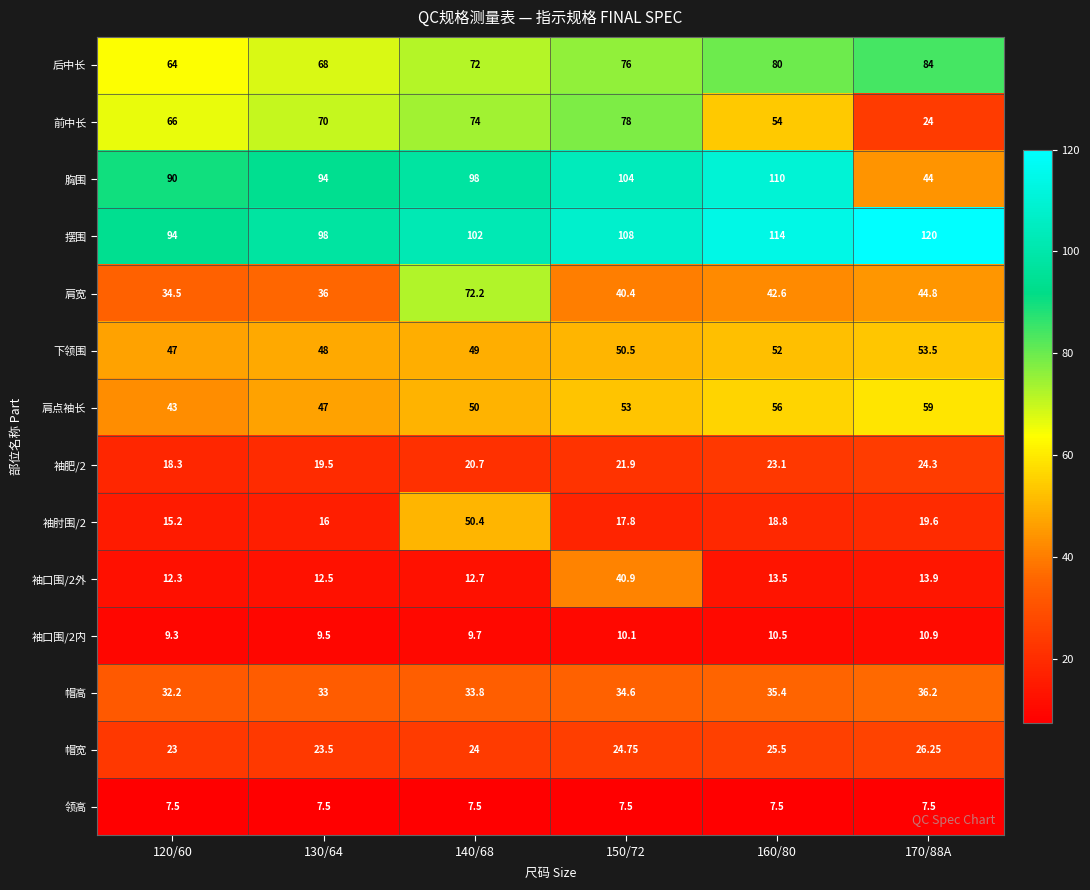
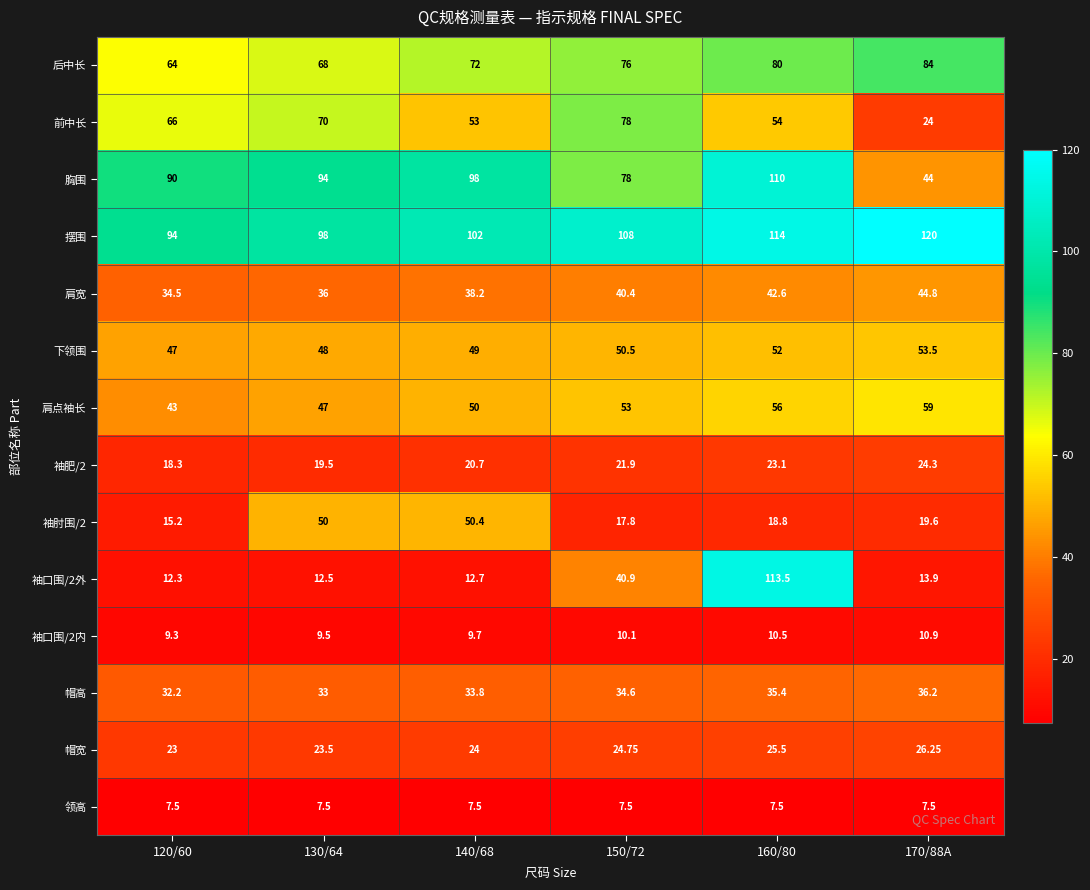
  {
    "后中长": {
      "120/60": 64,
      "130/64": 68,
      "140/68": 72,
      "150/72": 76,
      "160/80": 80,
      "170/88A": 84
    },
    "前中长": {
      "120/60": 66,
      "130/64": 70,
-     "140/68": 74,
+     "140/68": 53,
      "150/72": 78,
      "160/80": 54,
      "170/88A": 24
    },
    "胸围": {
      "120/60": 90,
      "130/64": 94,
      "140/68": 98,
-     "150/72": 104,
+     "150/72": 78,
      "160/80": 110,
      "170/88A": 44
    },
    "摆围": {
      "120/60": 94,
      "130/64": 98,
      "140/68": 102,
      "150/72": 108,
      "160/80": 114,
      "170/88A": 120
    },
    "肩宽": {
      "120/60": 34.5,
      "130/64": 36,
-     "140/68": 72.2,
+     "140/68": 38.2,
      "150/72": 40.4,
      "160/80": 42.6,
      "170/88A": 44.8
    },
    "下领围": {
      "120/60": 47,
      "130/64": 48,
      "140/68": 49,
      "150/72": 50.5,
      "160/80": 52,
      "170/88A": 53.5
    },
    "肩点袖长": {
      "120/60": 43,
      "130/64": 47,
      "140/68": 50,
      "150/72": 53,
      "160/80": 56,
      "170/88A": 59
    },
    "袖肥/2": {
      "120/60": 18.3,
      "130/64": 19.5,
      "140/68": 20.7,
      "150/72": 21.9,
      "160/80": 23.1,
      "170/88A": 24.3
    },
    "袖肘围/2": {
      "120/60": 15.2,
-     "130/64": 16,
+     "130/64": 50,
      "140/68": 50.4,
      "150/72": 17.8,
      "160/80": 18.8,
      "170/88A": 19.6
    },
    "袖口围/2外": {
      "120/60": 12.3,
      "130/64": 12.5,
      "140/68": 12.7,
      "150/72": 40.9,
-     "160/80": 13.5,
+     "160/80": 113.5,
      "170/88A": 13.9
    },
    "袖口围/2内": {
      "120/60": 9.3,
      "130/64": 9.5,
      "140/68": 9.7,
      "150/72": 10.1,
      "160/80": 10.5,
      "170/88A": 10.9
    },
    "帽高": {
      "120/60": 32.2,
      "130/64": 33,
      "140/68": 33.8,
      "150/72": 34.6,
      "160/80": 35.4,
      "170/88A": 36.2
    },
    "帽宽": {
      "120/60": 23,
      "130/64": 23.5,
      "140/68": 24,
      "150/72": 24.75,
      "160/80": 25.5,
      "170/88A": 26.25
    },
    "领高": {
      "120/60": 7.5,
      "130/64": 7.5,
      "140/68": 7.5,
      "150/72": 7.5,
      "160/80": 7.5
    }
  }
